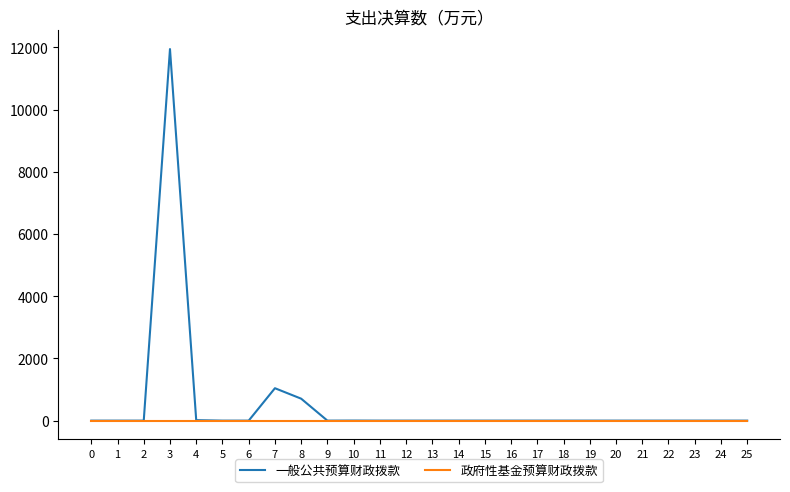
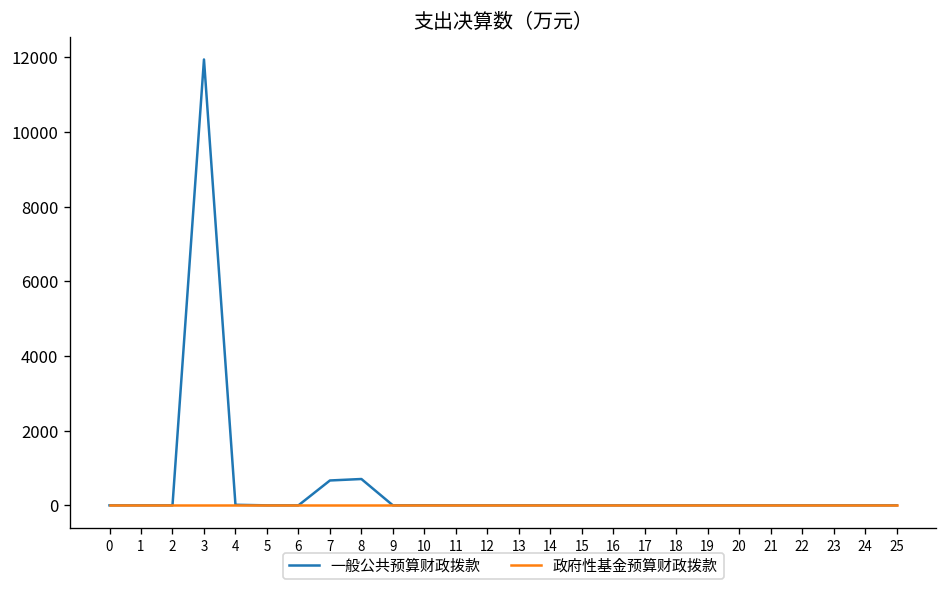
  {
    "一般公共预算财政拨款": {
      "3": 11900,
-     "7": 1000,
+     "7": 700,
      "8": 700
    },
    "政府性基金预算财政拨款": {
      "3": 0,
      "7": 0,
      "8": 0
    }
  }
